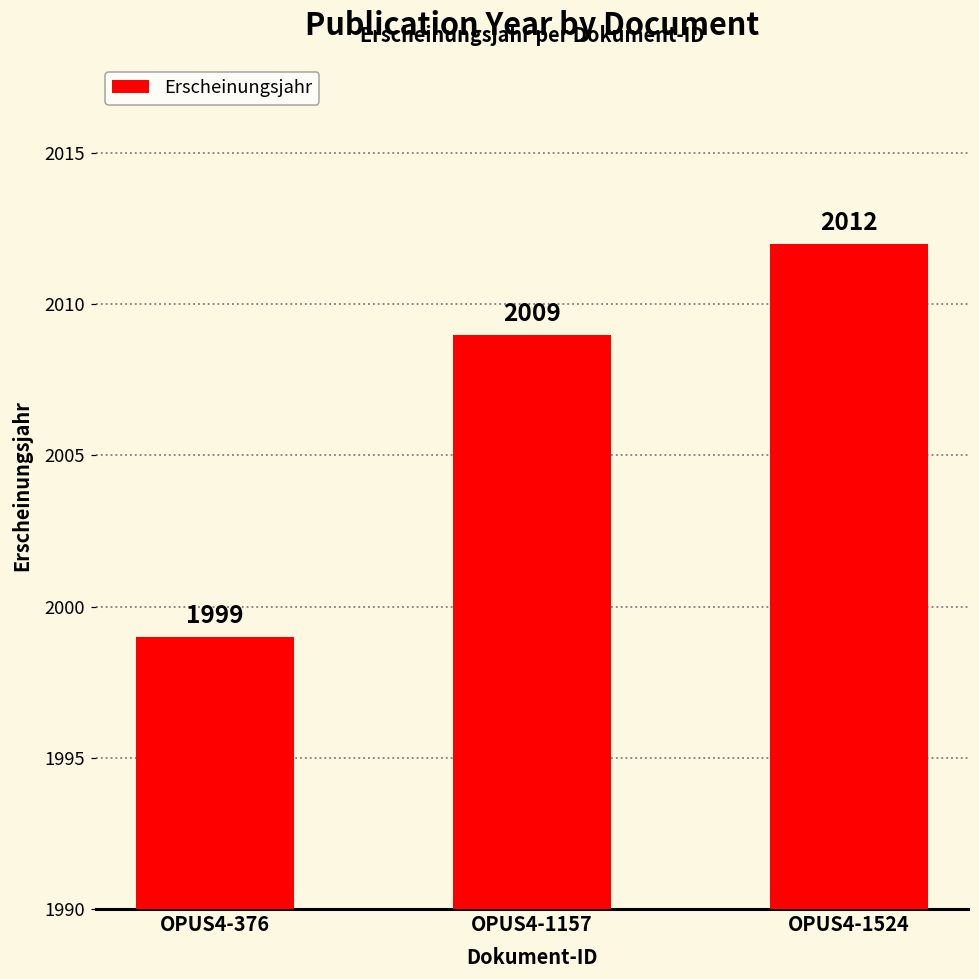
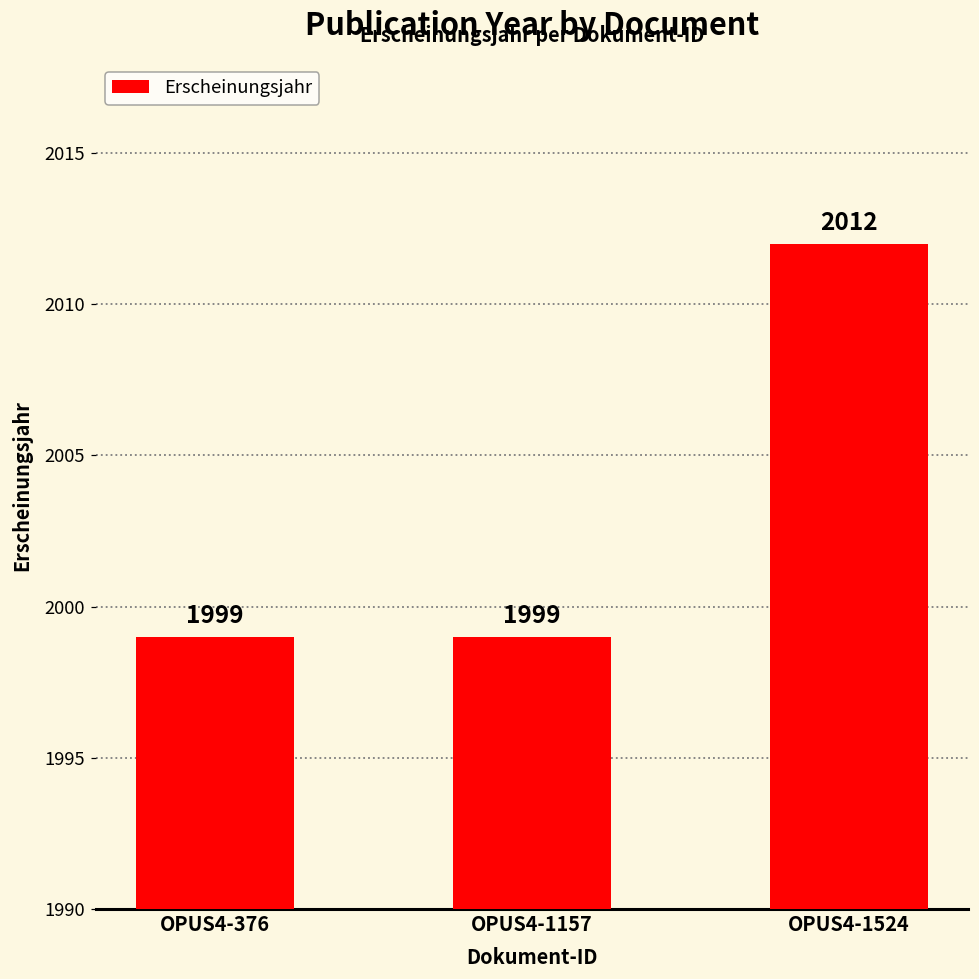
  {
    "OPUS4-376": 1999,
-   "OPUS4-1157": 2009,
+   "OPUS4-1157": 1999,
    "OPUS4-1524": 2012
  }
